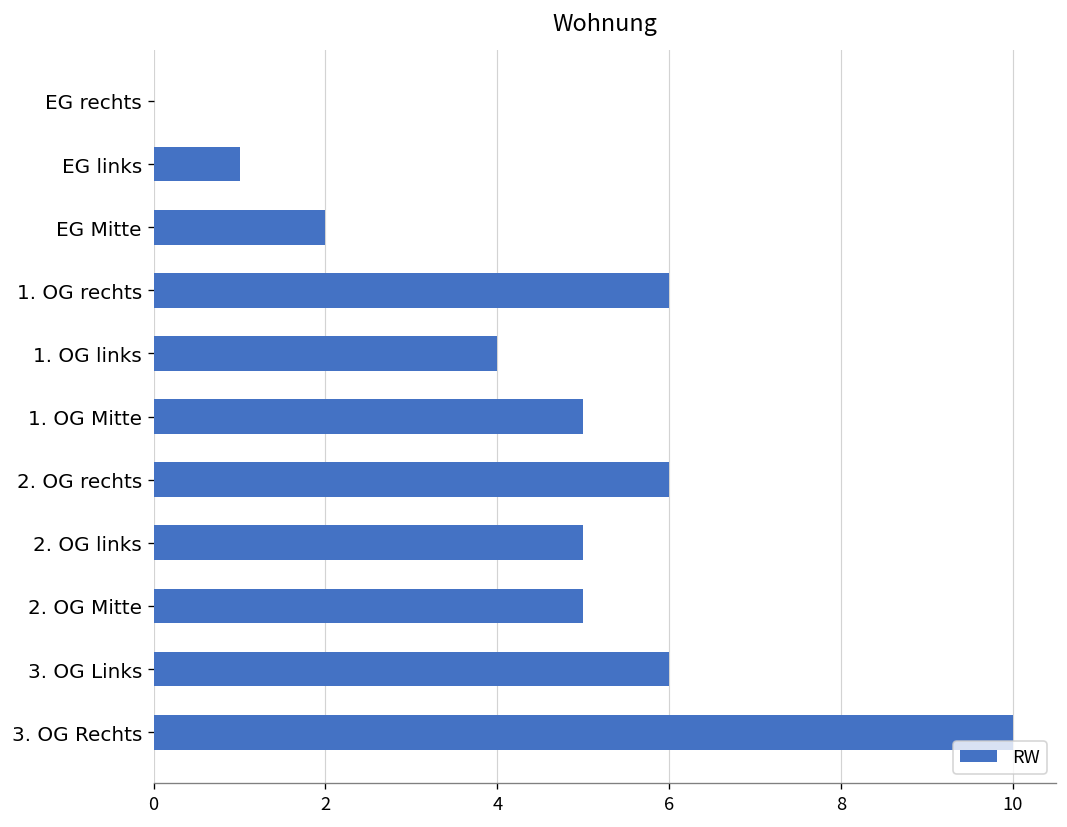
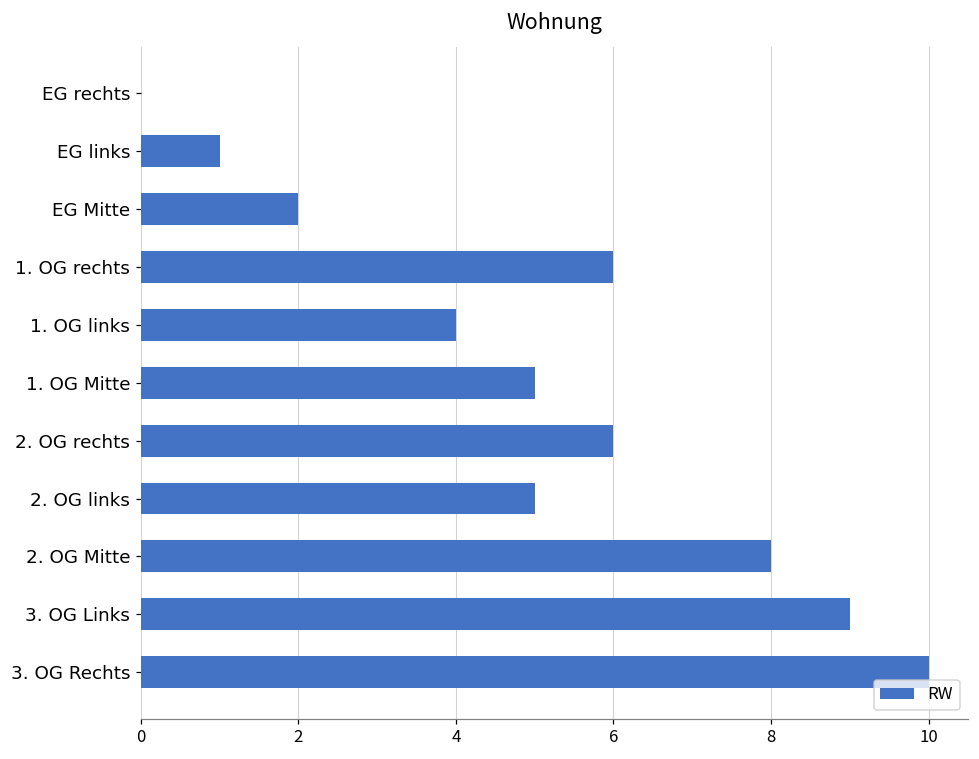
  {
    "EG rechts": 0,
    "EG links": 1,
    "EG Mitte": 2,
    "1. OG rechts": 6,
    "1. OG links": 4,
    "1. OG Mitte": 5,
    "2. OG rechts": 6,
    "2. OG links": 5,
-   "2. OG Mitte": 5,
-   "3. OG Links": 6,
+   "2. OG Mitte": 8,
+   "3. OG Links": 9,
    "3. OG Rechts": 10
  }
